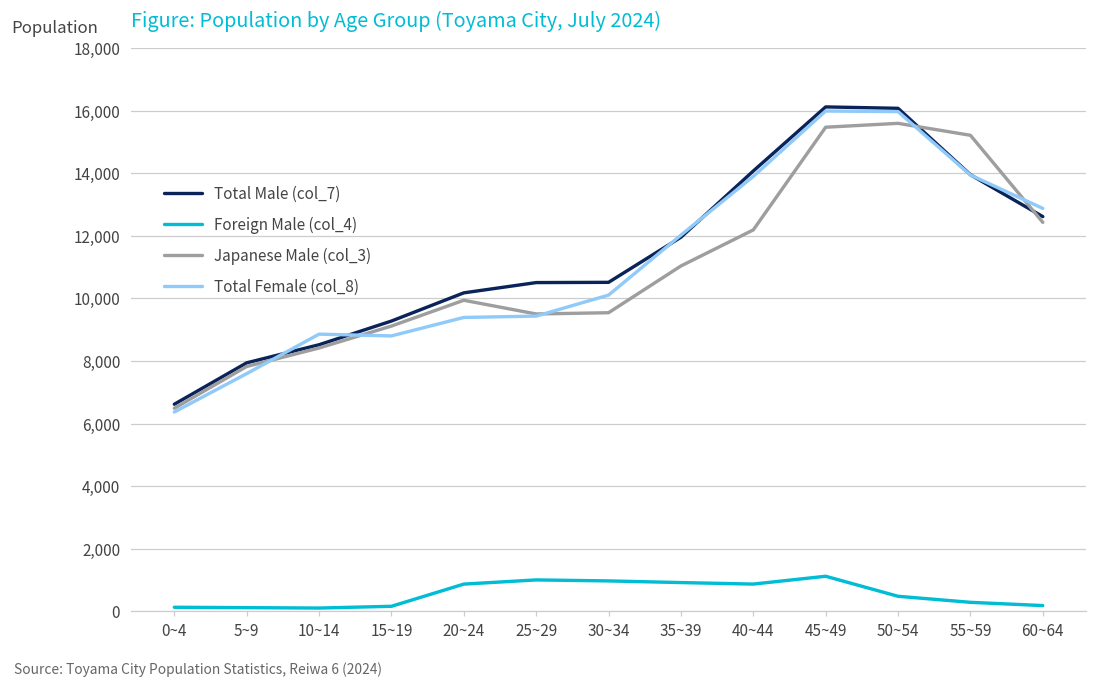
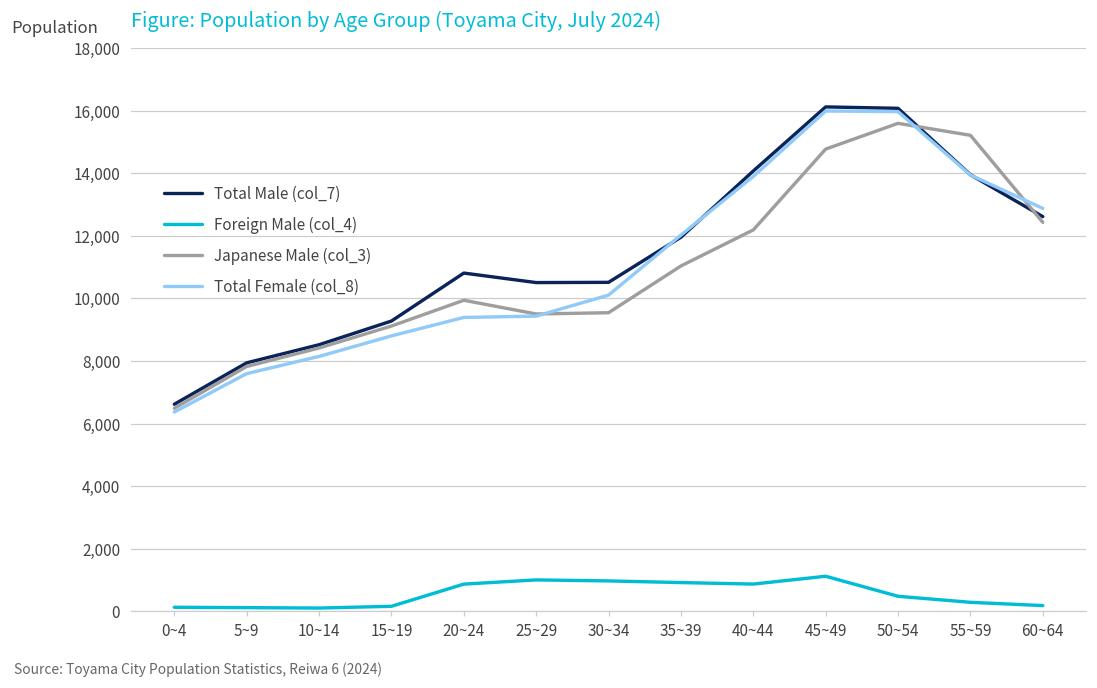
  {
    "Total Male (col_7)": {
      "0~4": "6,600",
      "5~9": "7,900",
      "10~14": "8,500",
      "15~19": "9,300",
-     "20~24": "10,200",
+     "20~24": "10,800",
      "25~29": "10,500",
      "30~34": "10,500",
      "40~44": "14,100",
      "45~49": "16,100",
      "50~54": "16,100",
      "60~64": "12,600"
    },
    "Foreign Male (col_4)": {
      "0~4": "100",
      "5~9": "100",
      "10~14": "100",
      "15~19": "200",
      "20~24": "900",
      "25~29": "1,000",
      "30~34": "1,000",
      "35~39": "900",
      "40~44": "900",
      "45~49": "1,100",
      "50~54": "500",
      "55~59": "300",
      "60~64": "200"
    },
    "Japanese Male (col_3)": {
      "0~4": "6,500",
      "5~9": "7,800",
      "10~14": "8,400",
      "15~19": "9,100",
      "20~24": "9,900",
      "30~34": "9,500",
      "35~39": "11,000",
      "40~44": "12,200",
-     "45~49": "15,500",
+     "45~49": "14,800",
      "50~54": "15,600",
      "55~59": "15,200",
      "60~64": "12,400"
    },
    "Total Female (col_8)": {
      "0~4": "6,400",
      "5~9": "7,600",
-     "10~14": "8,900",
+     "10~14": "8,100",
      "15~19": "8,800",
      "20~24": "9,400",
      "30~34": "10,100",
      "40~44": "13,900",
      "45~49": "16,000",
      "50~54": "16,000",
      "60~64": "12,900"
    }
  }
